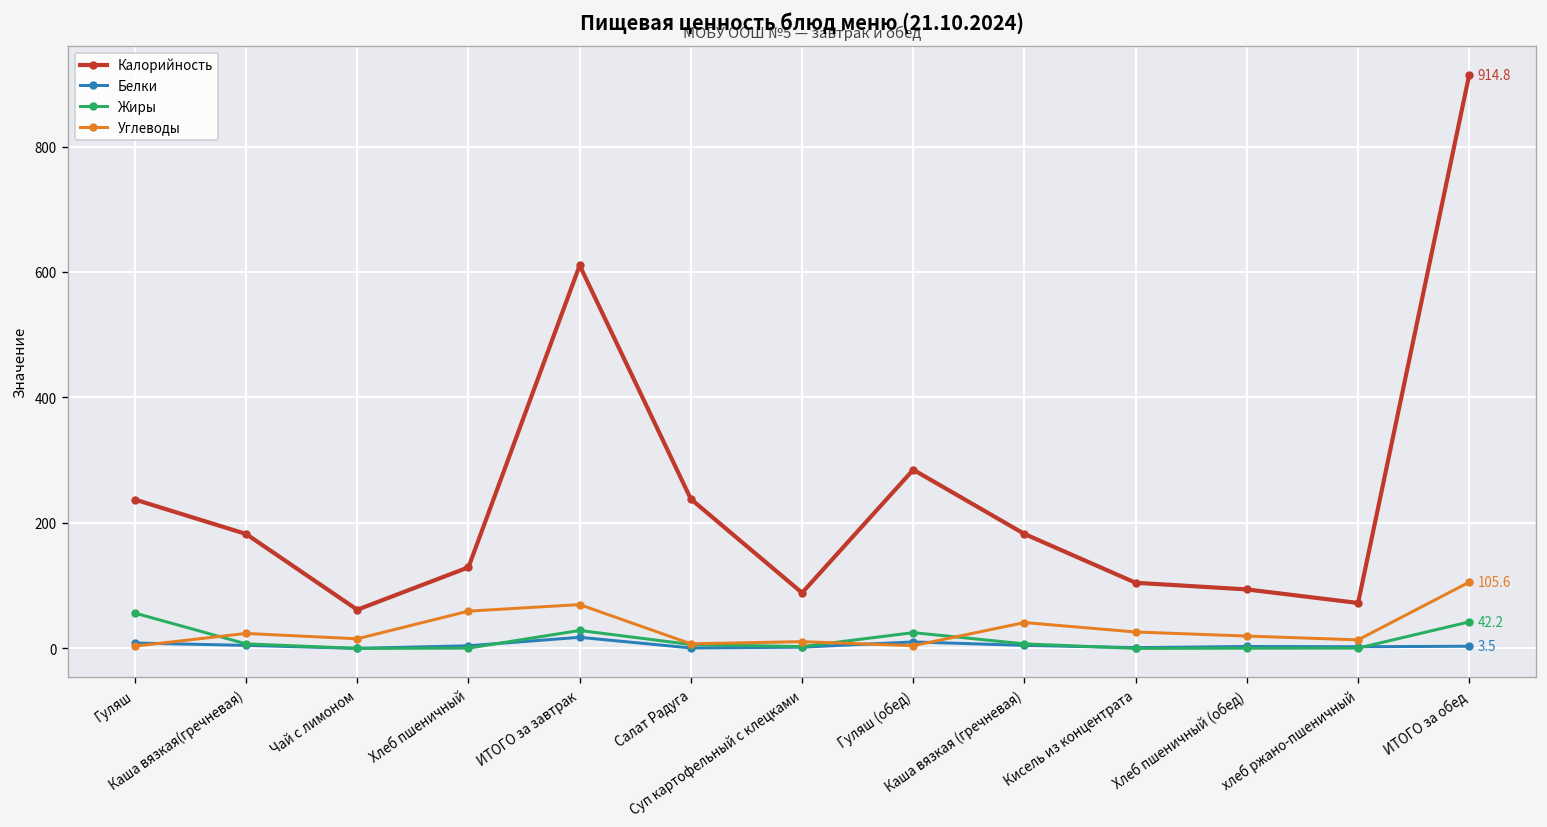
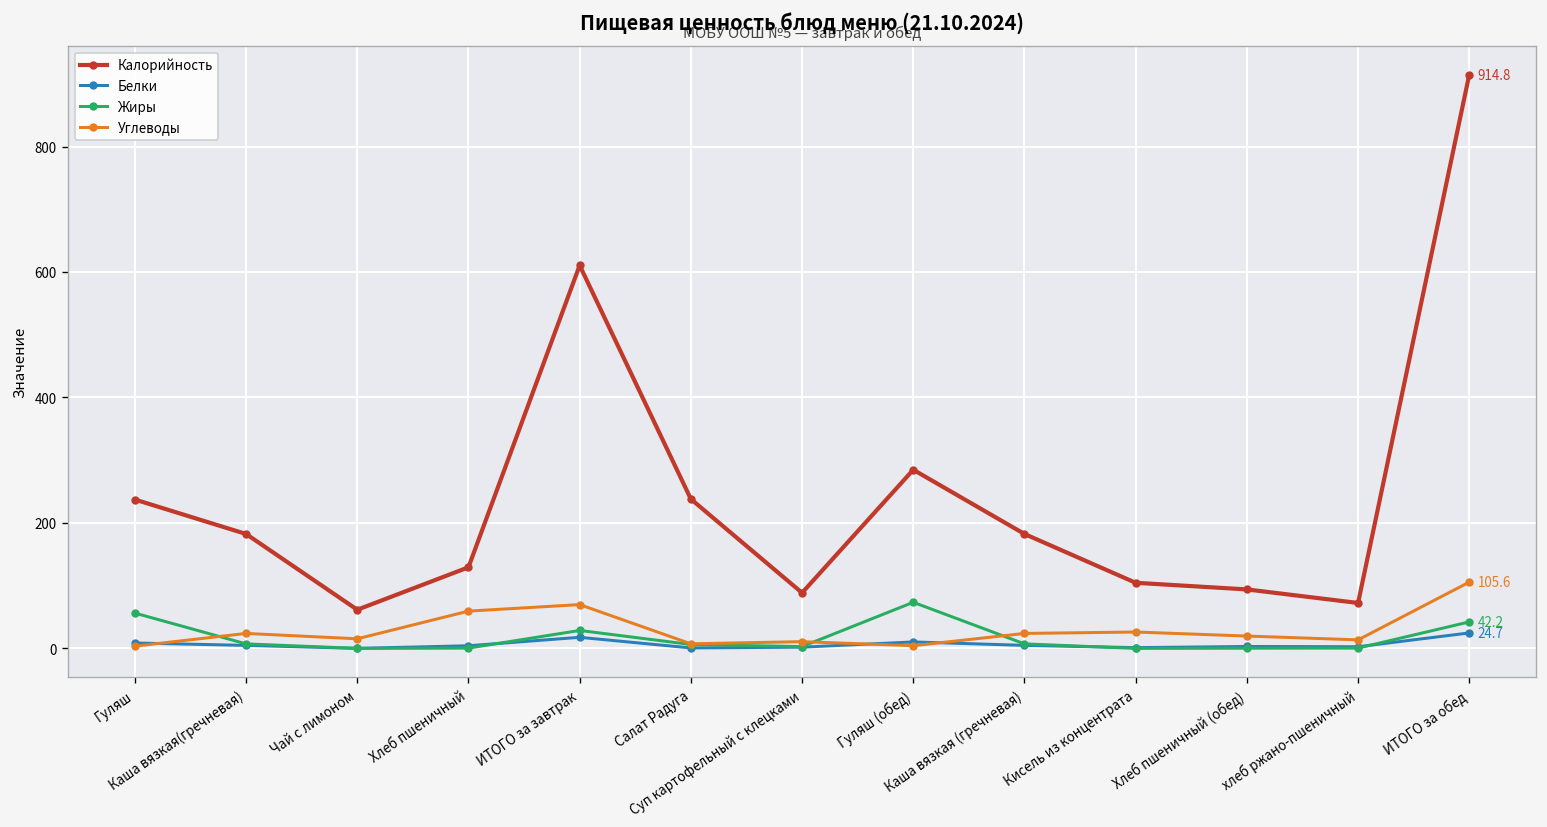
  {
    "Калорийность": {
      "ИТОГО за обед": 914.8
    },
    "Белки": {
-     "ИТОГО за обед": 3.5
+     "ИТОГО за обед": 24.7
    },
    "Жиры": {
      "Гуляш": 60,
      "ИТОГО за завтрак": 30,
-     "Гуляш (обед)": 30
+     "Гуляш (обед)": 70
    },
    "Углеводы": {
      "Гуляш": 0,
      "Каша вязкая(гречневая)": 20,
      "Чай с лимоном": 20,
      "Хлеб пшеничный": 60,
      "ИТОГО за завтрак": 70,
      "Суп картофельный с клецками": 10,
      "Гуляш (обед)": 0,
-     "Каша вязкая (гречневая)": 40,
+     "Каша вязкая (гречневая)": 20,
      "Кисель из концентрата": 30,
      "Хлеб пшеничный (обед)": 20,
      "хлеб ржано-пшеничный": 10
    }
  }
